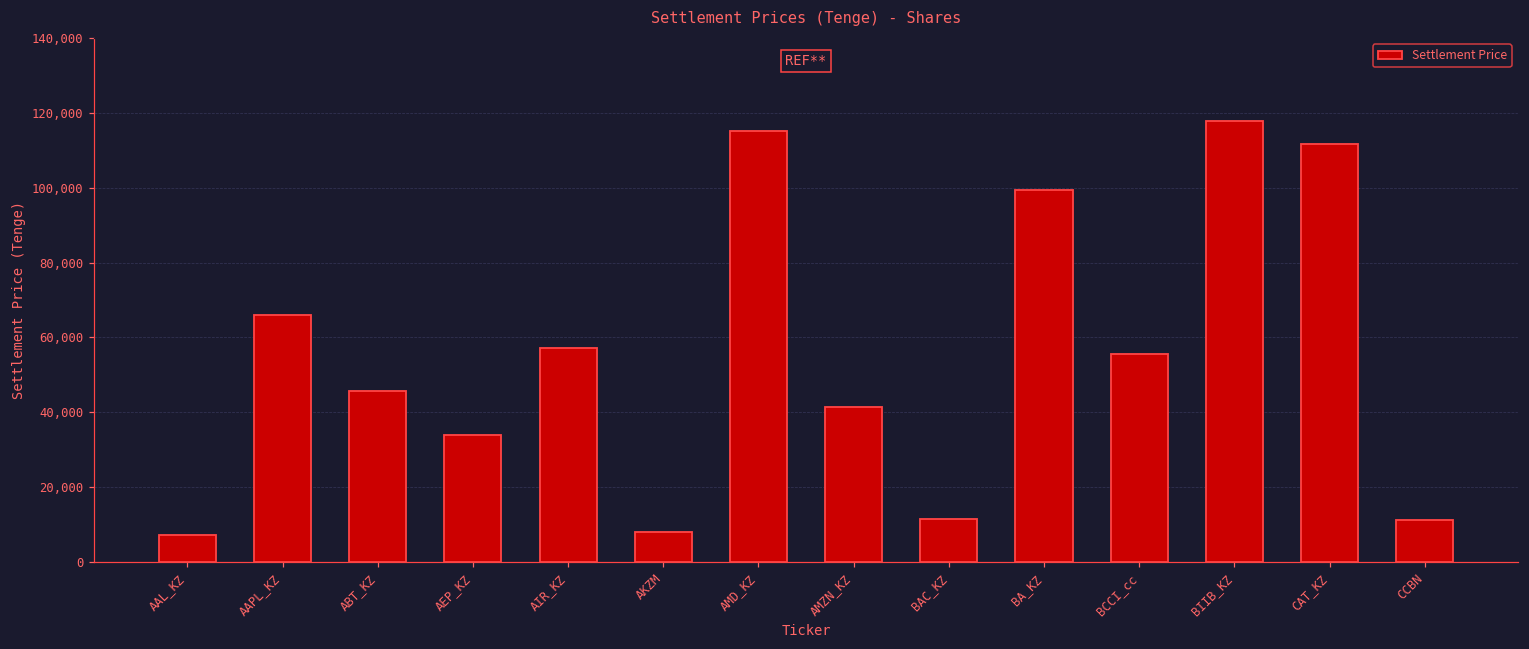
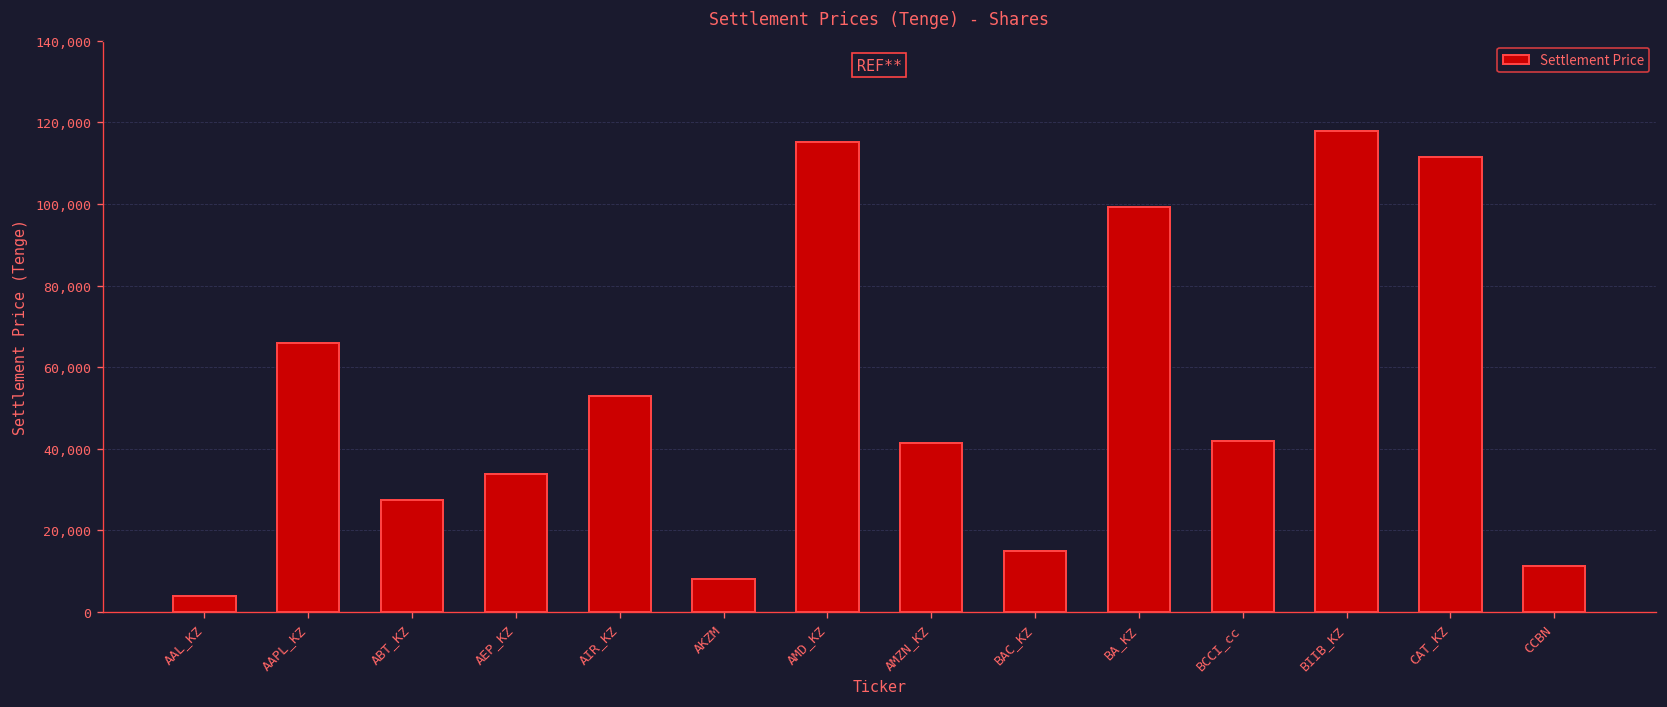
  {
-   "AAL_KZ": "7,000",
+   "AAL_KZ": "4,000",
    "AAPL_KZ": "66,000",
-   "ABT_KZ": "46,000",
+   "ABT_KZ": "27,000",
    "AEP_KZ": "34,000",
-   "AIR_KZ": "57,000",
+   "AIR_KZ": "53,000",
    "AKZM": "8,000",
    "AMD_KZ": "115,000",
    "AMZN_KZ": "41,000",
-   "BAC_KZ": "11,000",
+   "BAC_KZ": "15,000",
    "BA_KZ": "99,000",
-   "BCCI_cc": "55,000",
+   "BCCI_cc": "42,000",
    "BIIB_KZ": "118,000",
    "CAT_KZ": "112,000",
    "CCBN": "11,000"
  }
